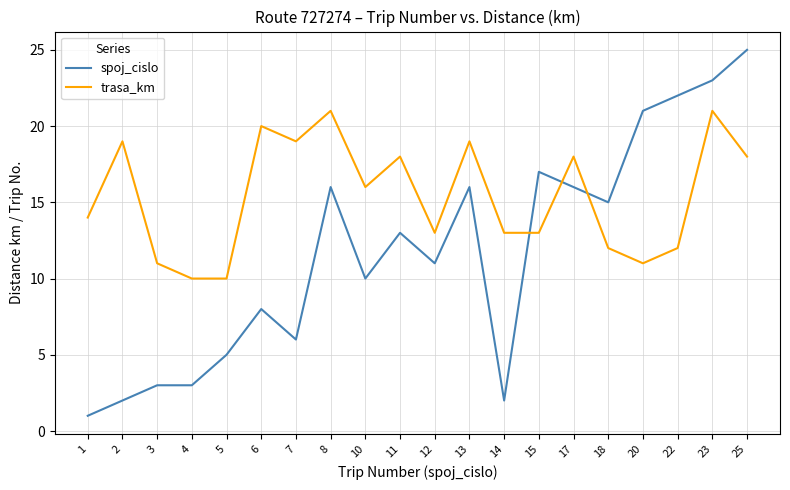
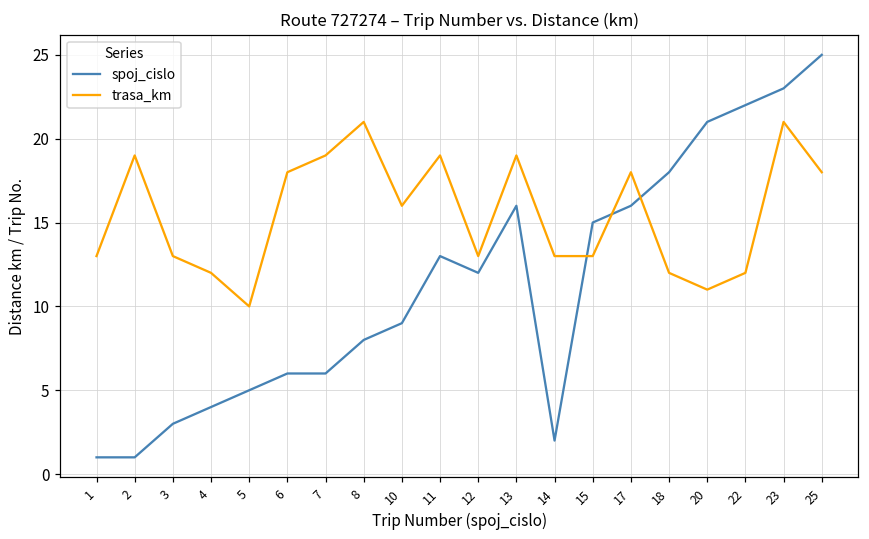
  {
    "spoj_cislo": {
      "1": 1,
-     "2": 2,
+     "2": 1,
      "3": 3,
-     "4": 3,
+     "4": 4,
      "5": 5,
-     "6": 8,
+     "6": 6,
      "7": 6,
-     "8": 16,
-     "10": 10,
+     "8": 8,
+     "10": 9,
      "11": 13,
-     "12": 11,
+     "12": 12,
      "13": 16,
      "14": 2,
-     "15": 17,
+     "15": 15,
      "17": 16,
-     "18": 15,
+     "18": 18,
      "20": 21,
      "22": 22,
      "23": 23,
      "25": 25
    },
    "trasa_km": {
-     "1": 14,
+     "1": 13,
      "2": 19,
-     "3": 11,
-     "4": 10,
+     "3": 13,
+     "4": 12,
      "5": 10,
-     "6": 20,
+     "6": 18,
      "7": 19,
      "8": 21,
      "10": 16,
-     "11": 18,
+     "11": 19,
      "12": 13,
      "13": 19,
      "14": 13,
      "15": 13,
      "17": 18,
      "18": 12,
      "20": 11,
      "22": 12,
      "23": 21,
      "25": 18
    }
  }
